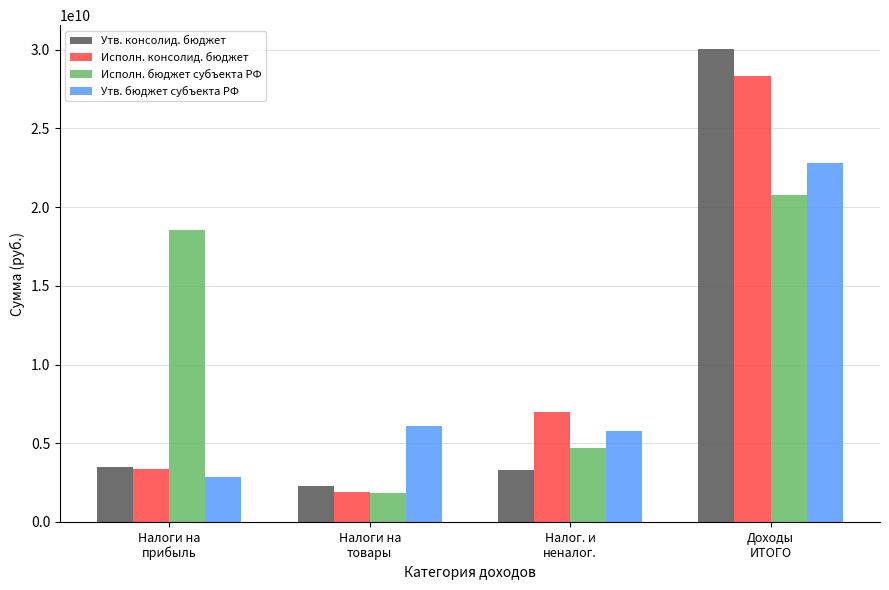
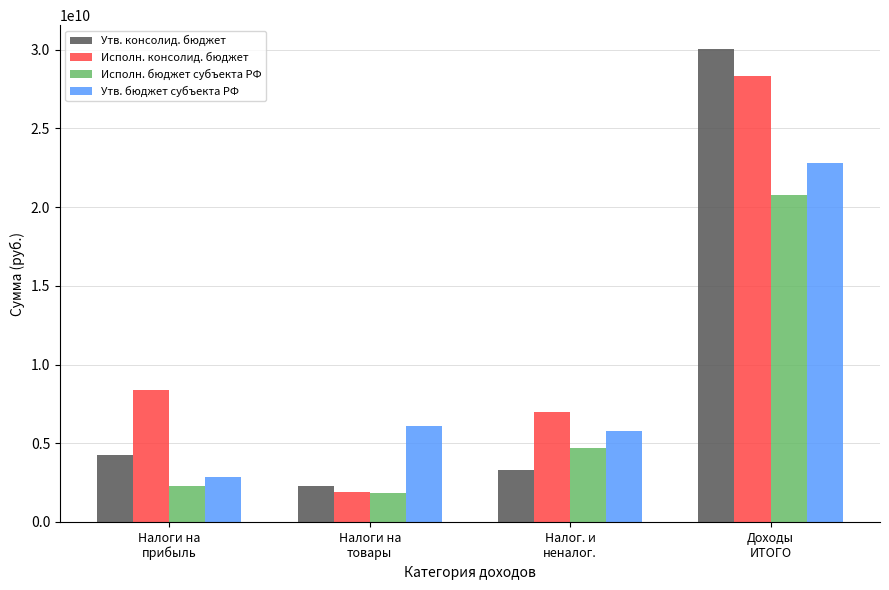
  {
    "Утв. консолид. бюджет": {
-     "Налоги на прибыль": 3500000000,
+     "Налоги на прибыль": 4200000000,
      "Налоги на товары": 2300000000,
      "Налог. и неналог.": 3300000000,
      "Доходы ИТОГО": 30100000000
    },
    "Исполн. консолид. бюджет": {
-     "Налоги на прибыль": 3400000000,
+     "Налоги на прибыль": 8400000000,
      "Налоги на товары": 1900000000,
      "Налог. и неналог.": 7000000000,
      "Доходы ИТОГО": 28400000000
    },
    "Исполн. бюджет субъекта РФ": {
-     "Налоги на прибыль": 18500000000,
+     "Налоги на прибыль": 2300000000,
      "Налоги на товары": 1800000000,
      "Налог. и неналог.": 4700000000,
      "Доходы ИТОГО": 20800000000
    },
    "Утв. бюджет субъекта РФ": {
      "Налоги на прибыль": 2900000000,
      "Налоги на товары": 6100000000,
      "Налог. и неналог.": 5800000000,
      "Доходы ИТОГО": 22800000000
    }
  }
